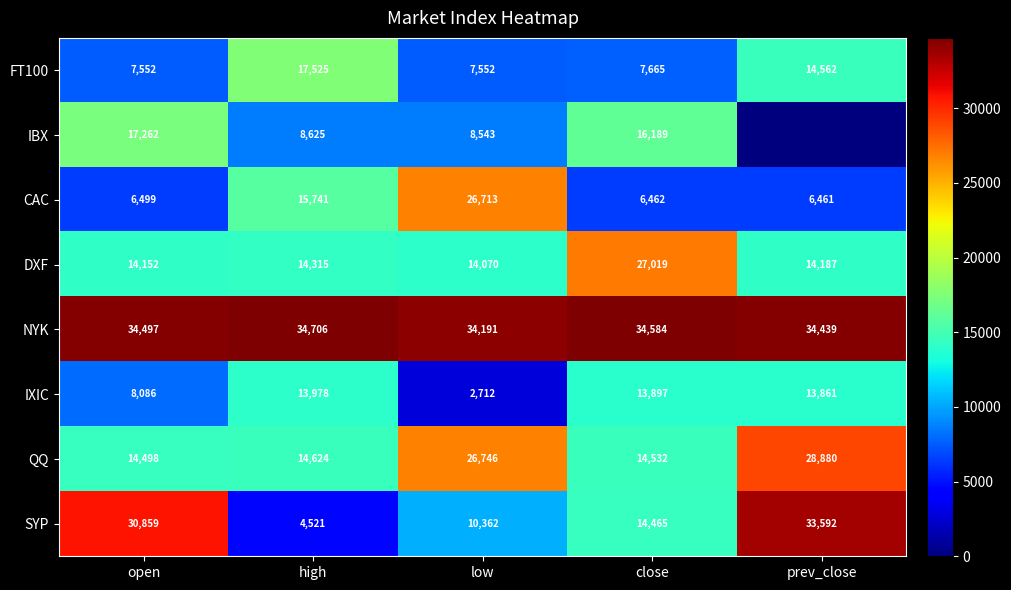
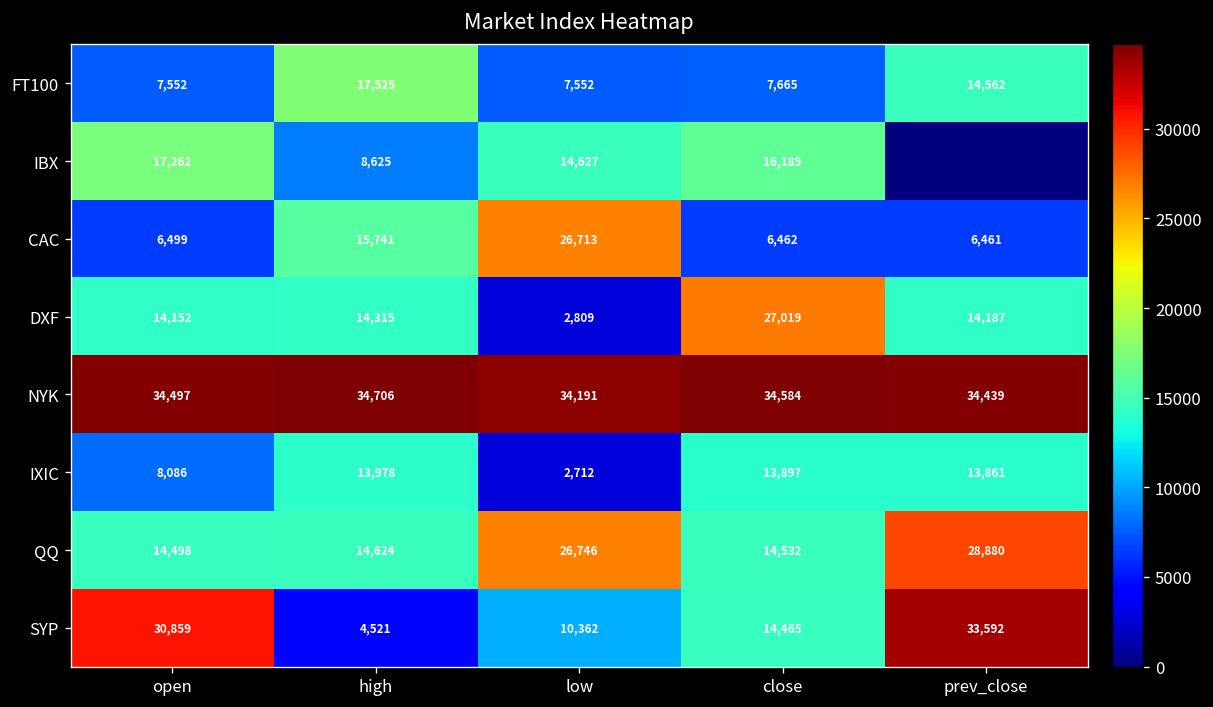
  {
    "FT100": {
      "open": "7,552",
      "high": "17,525",
      "low": "7,552",
      "close": "7,665",
      "prev_close": "14,562"
    },
    "IBX": {
      "open": "17,262",
      "high": "8,625",
-     "low": "8,543",
+     "low": "14,627",
      "close": "16,189"
    },
    "CAC": {
      "open": "6,499",
      "high": "15,741",
      "low": "26,713",
      "close": "6,462",
      "prev_close": "6,461"
    },
    "DXF": {
      "open": "14,152",
      "high": "14,315",
-     "low": "14,070",
+     "low": "2,809",
      "close": "27,019",
      "prev_close": "14,187"
    },
    "NYK": {
      "open": "34,497",
      "high": "34,706",
      "low": "34,191",
      "close": "34,584",
      "prev_close": "34,439"
    },
    "IXIC": {
      "open": "8,086",
      "high": "13,978",
      "low": "2,712",
      "close": "13,897",
      "prev_close": "13,861"
    },
    "QQ": {
      "open": "14,498",
      "high": "14,624",
      "low": "26,746",
      "close": "14,532",
      "prev_close": "28,880"
    },
    "SYP": {
      "open": "30,859",
      "high": "4,521",
      "low": "10,362",
      "close": "14,465",
      "prev_close": "33,592"
    }
  }
